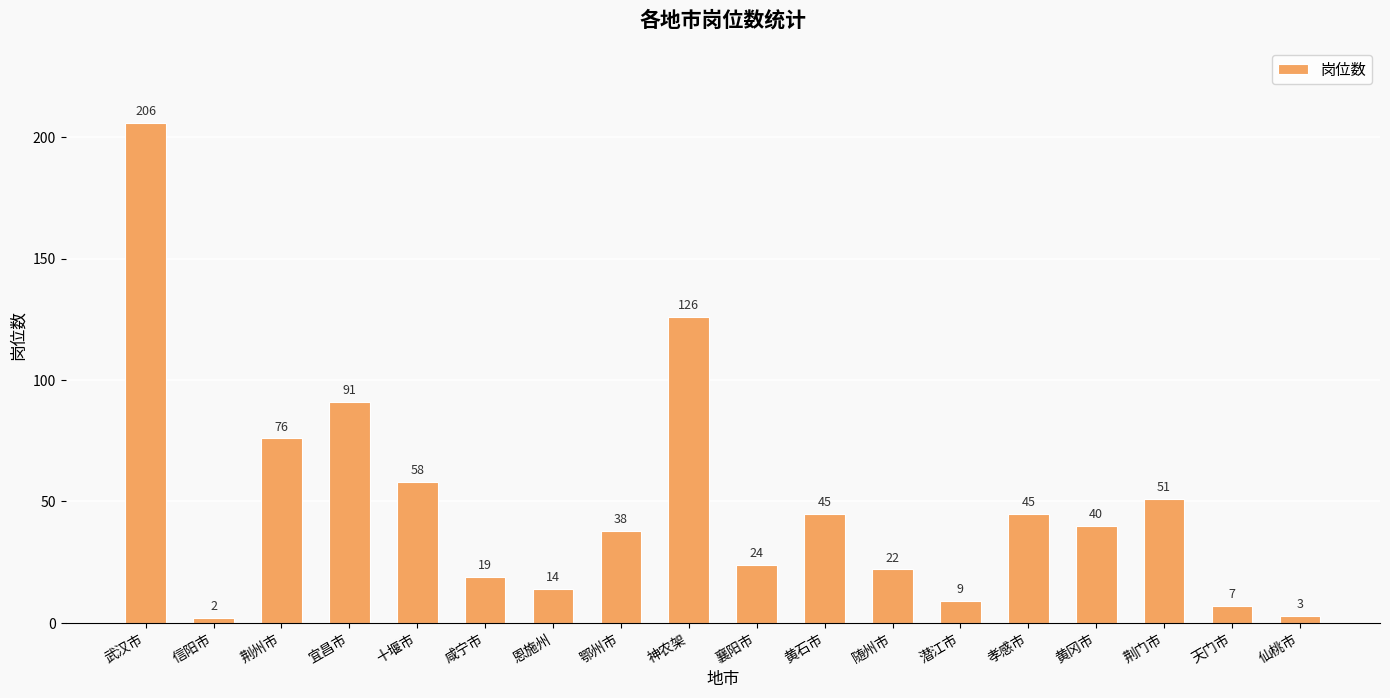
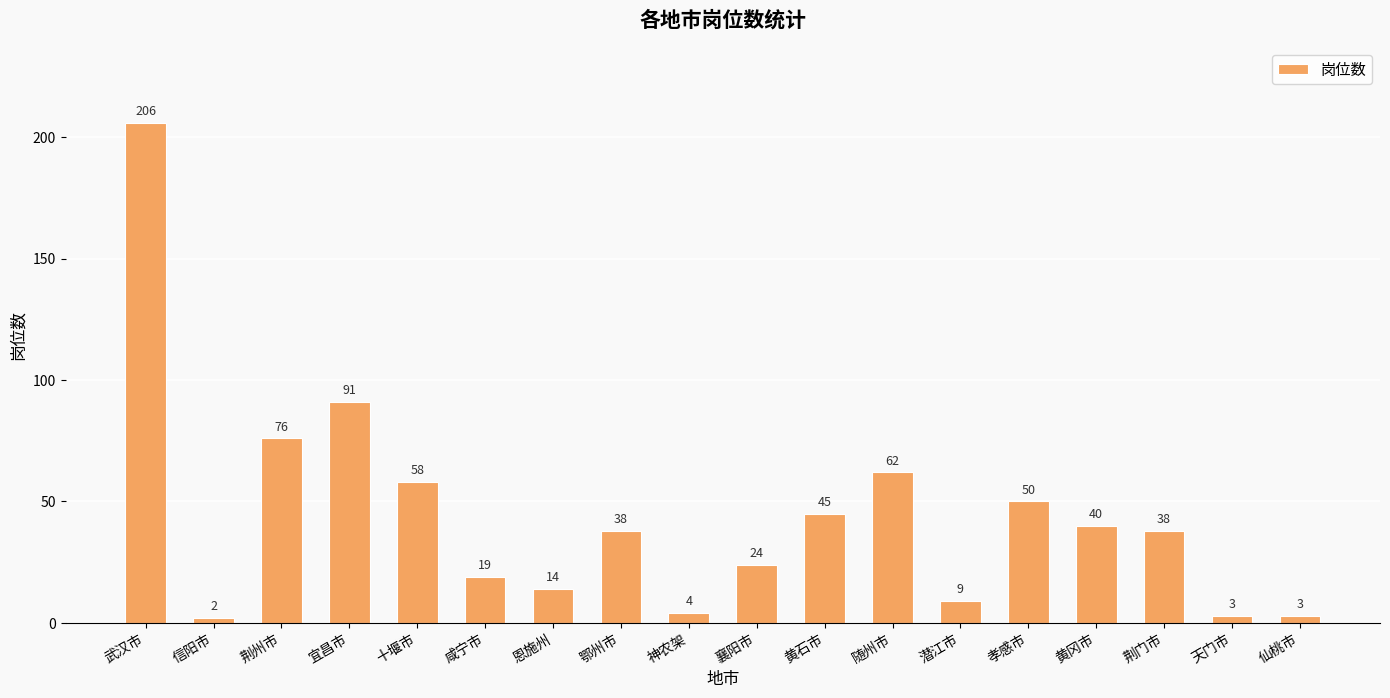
  {
    "武汉市": 206,
    "信阳市": 2,
    "荆州市": 76,
    "宜昌市": 91,
    "十堰市": 58,
    "咸宁市": 19,
    "恩施州": 14,
    "鄂州市": 38,
-   "神农架": 126,
+   "神农架": 4,
    "襄阳市": 24,
    "黄石市": 45,
-   "随州市": 22,
+   "随州市": 62,
    "潜江市": 9,
-   "孝感市": 45,
+   "孝感市": 50,
    "黄冈市": 40,
-   "荆门市": 51,
-   "天门市": 7,
+   "荆门市": 38,
+   "天门市": 3,
    "仙桃市": 3
  }
